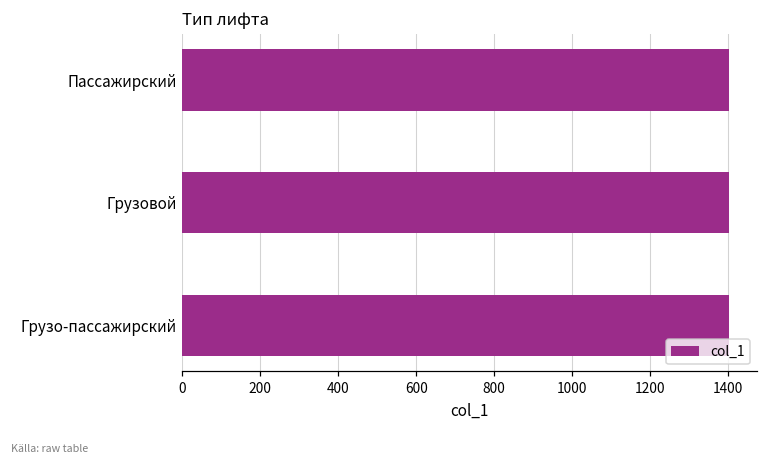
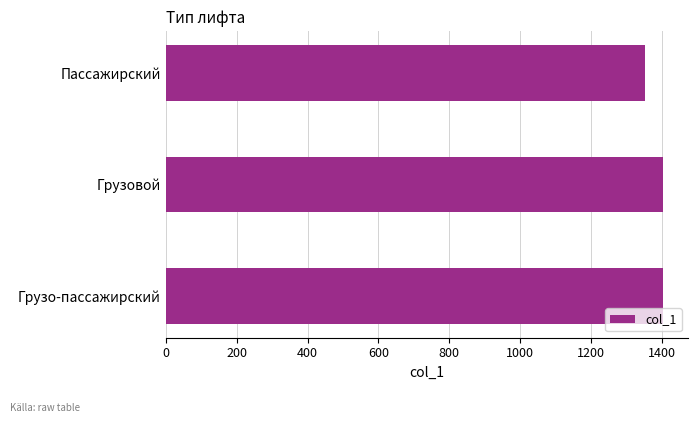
  {
-   "Пассажирский": 1400,
+   "Пассажирский": 1350,
    "Грузовой": 1400,
    "Грузо-пассажирский": 1400
  }
